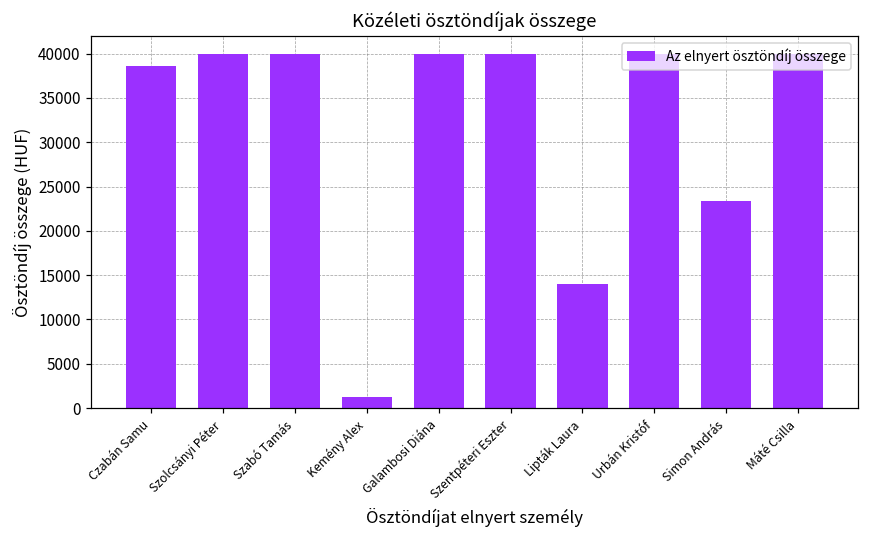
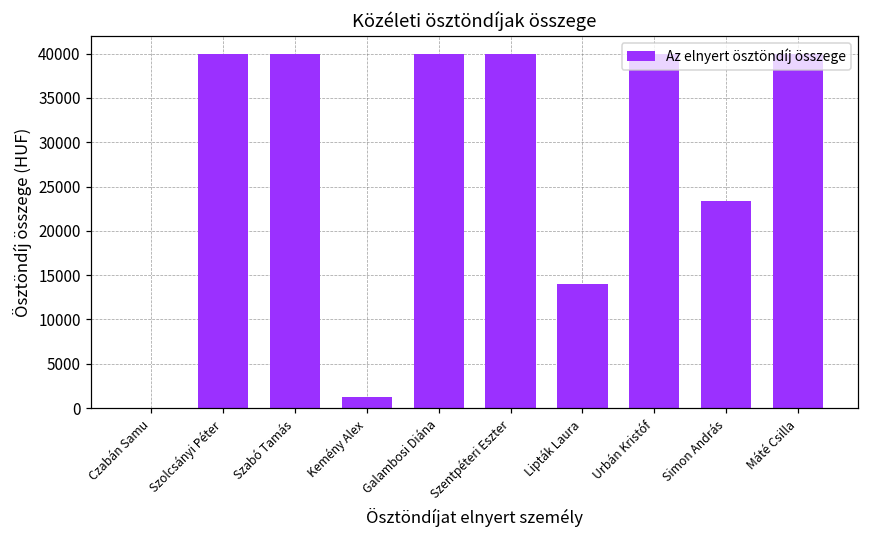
  {
-   "Czabán Samu": 39000,
+   "Czabán Samu": 0,
    "Szolcsányi Péter": 40000,
    "Szabó Tamás": 40000,
    "Kemény Alex": 1000,
    "Galambosi Diána": 40000,
    "Szentpéteri Eszter": 40000,
    "Lipták Laura": 14000,
    "Simon András": 23000
  }
